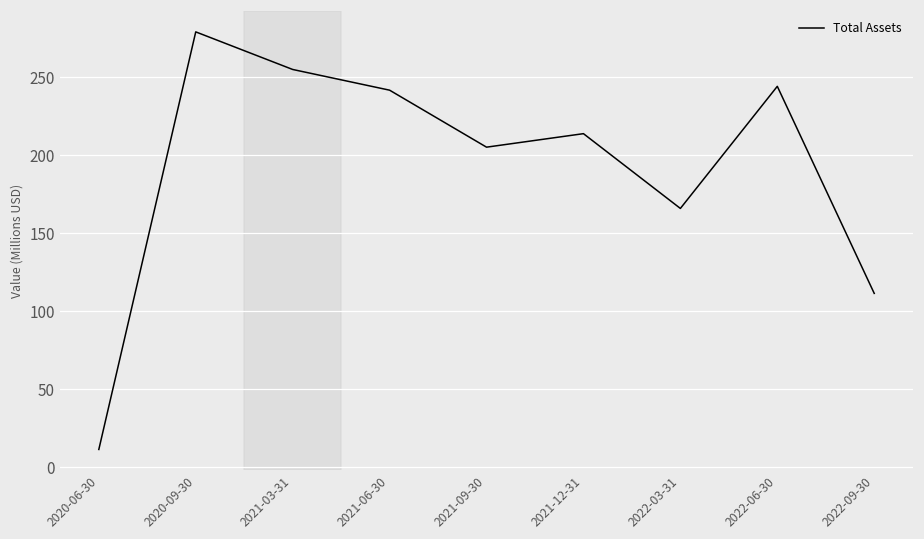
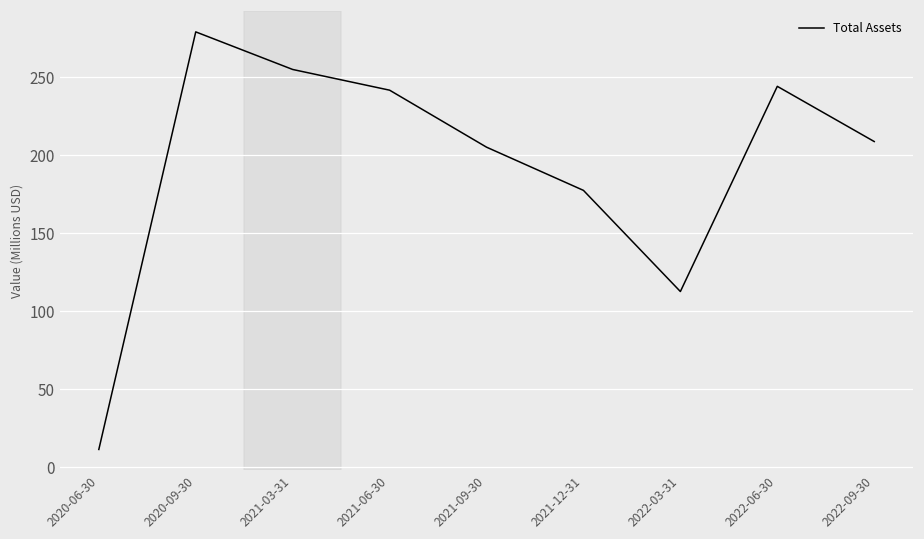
  {
    "2020-06-30": 11,
    "2020-09-30": 279,
    "2021-03-31": 255,
    "2021-06-30": 242,
    "2021-09-30": 205,
-   "2021-12-31": 214,
-   "2022-03-31": 166,
+   "2021-12-31": 178,
+   "2022-03-31": 113,
    "2022-06-30": 244,
-   "2022-09-30": 111
+   "2022-09-30": 209
  }
